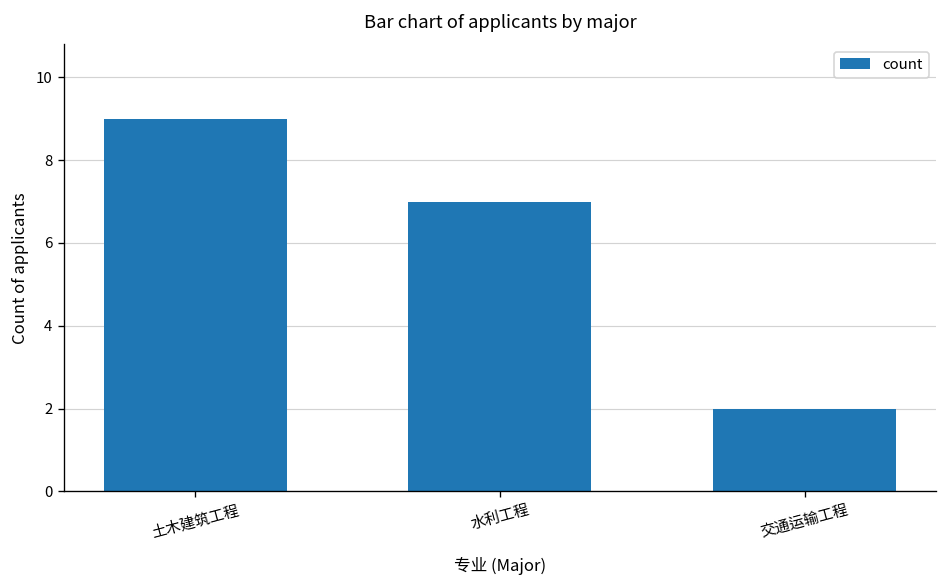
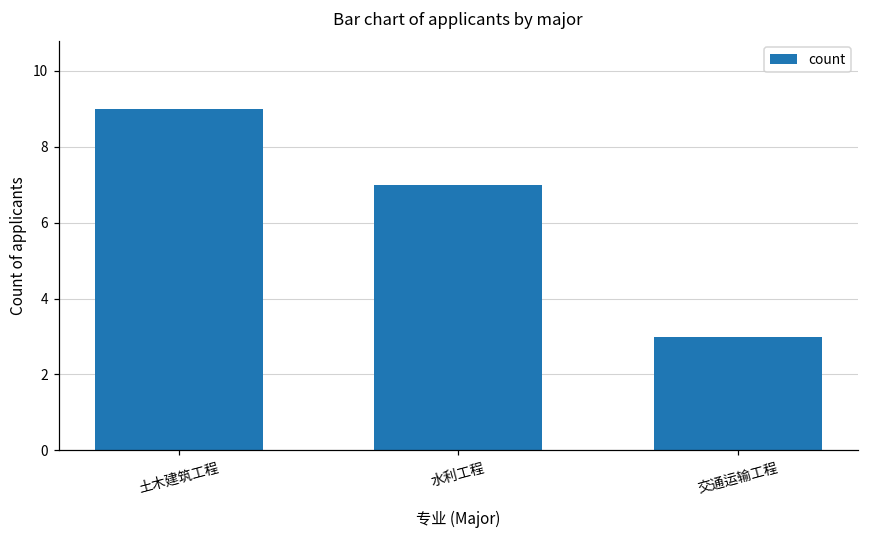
  {
    "土木建筑工程": 9,
    "水利工程": 7,
-   "交通运输工程": 2
+   "交通运输工程": 3
  }
